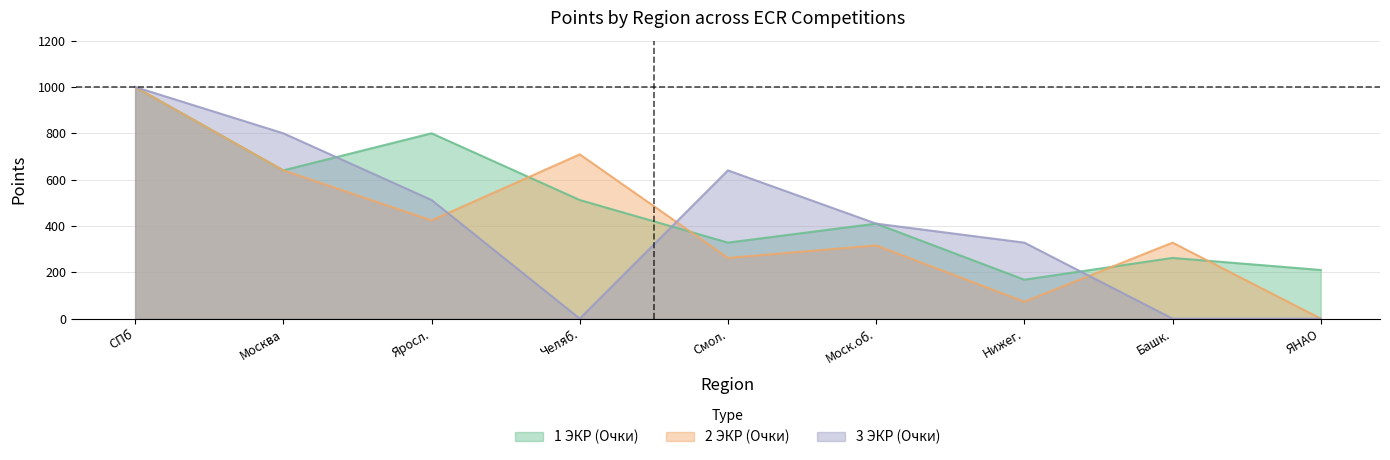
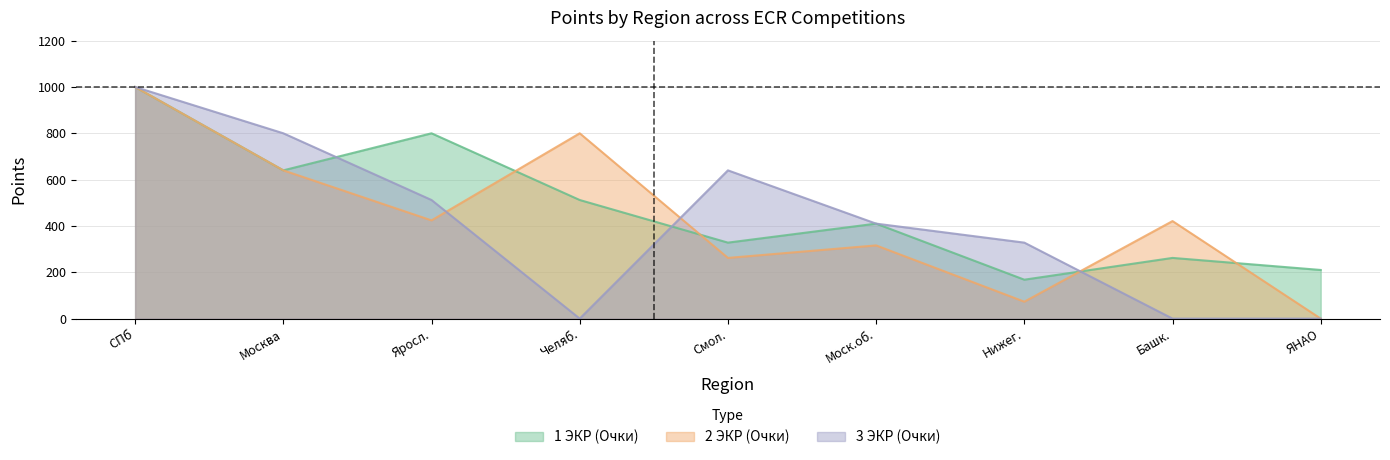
  {
    "2 ЭКР (Очки)": {
      "Яросл.": 420,
-     "Челяб.": 710,
+     "Челяб.": 800,
      "Смол.": 260,
      "Моск.об.": 320,
      "Нижег.": 70,
-     "Башк.": 330
+     "Башк.": 420
    }
  }
